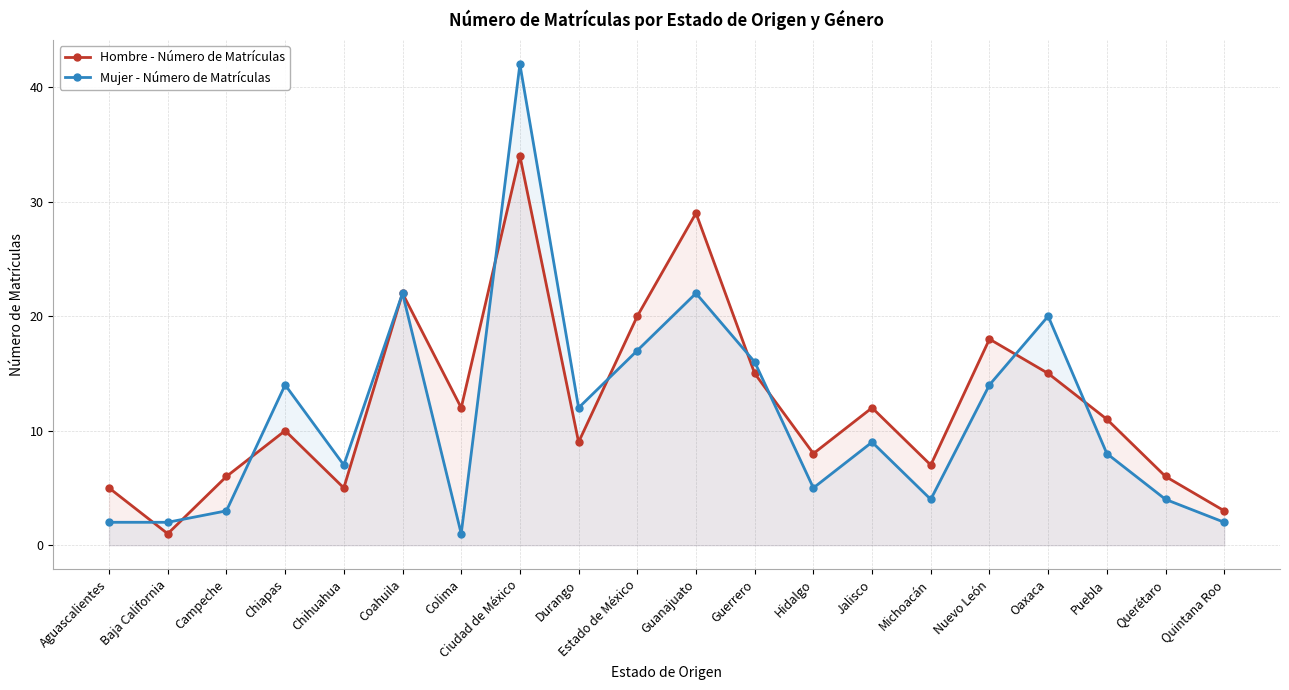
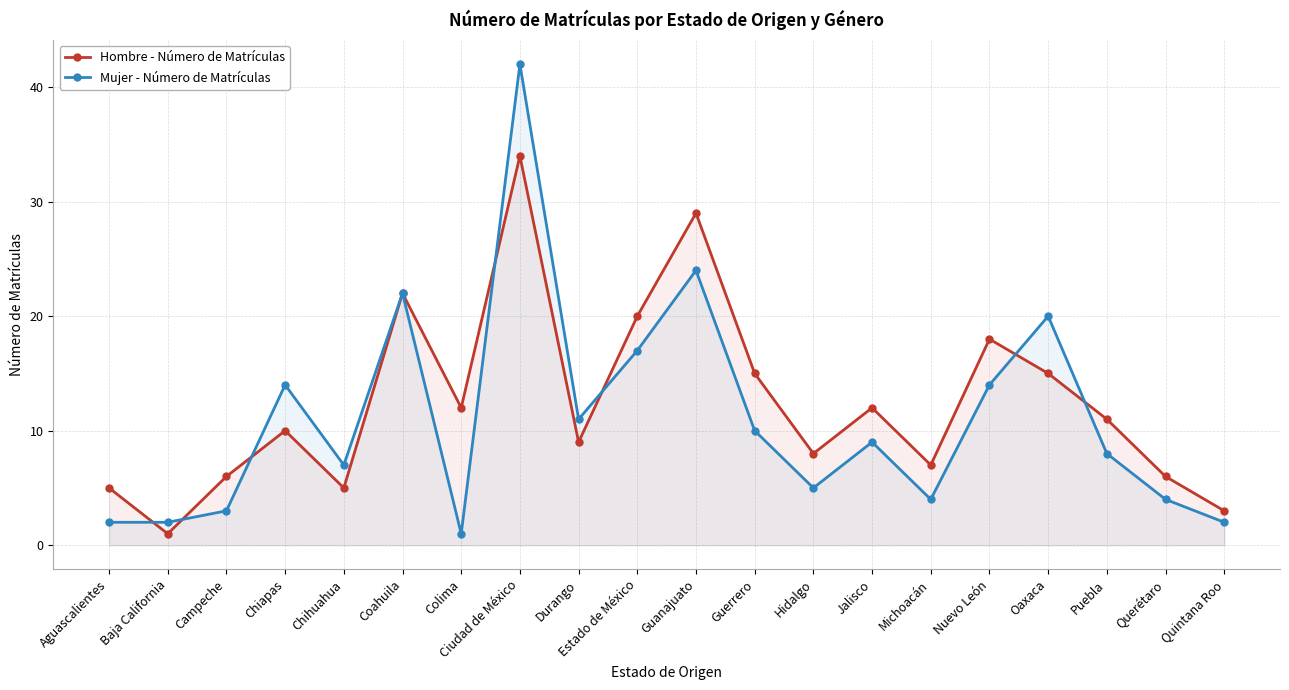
  {
    "Hombre - Número de Matrículas": {
      "Aguascalientes": 5,
      "Baja California": 1,
      "Campeche": 6,
      "Chiapas": 10,
      "Chihuahua": 5,
      "Colima": 12,
      "Ciudad de México": 34,
      "Durango": 9,
      "Estado de México": 20,
      "Guanajuato": 29,
      "Guerrero": 15,
      "Hidalgo": 8,
      "Jalisco": 12,
      "Michoacán": 7,
      "Nuevo León": 18,
      "Oaxaca": 15,
      "Puebla": 11,
      "Querétaro": 6,
      "Quintana Roo": 3
    },
    "Mujer - Número de Matrículas": {
      "Aguascalientes": 2,
      "Baja California": 2,
      "Campeche": 3,
      "Chiapas": 14,
      "Chihuahua": 7,
      "Colima": 1,
      "Ciudad de México": 42,
-     "Durango": 12,
+     "Durango": 11,
      "Estado de México": 17,
-     "Guanajuato": 22,
-     "Guerrero": 16,
+     "Guanajuato": 24,
+     "Guerrero": 10,
      "Hidalgo": 5,
      "Jalisco": 9,
      "Michoacán": 4,
      "Nuevo León": 14,
      "Oaxaca": 20,
      "Puebla": 8,
      "Querétaro": 4,
      "Quintana Roo": 2
    }
  }
